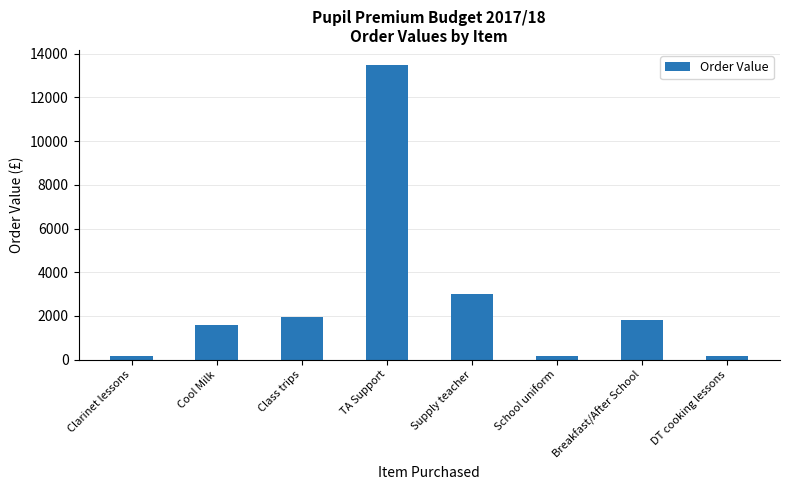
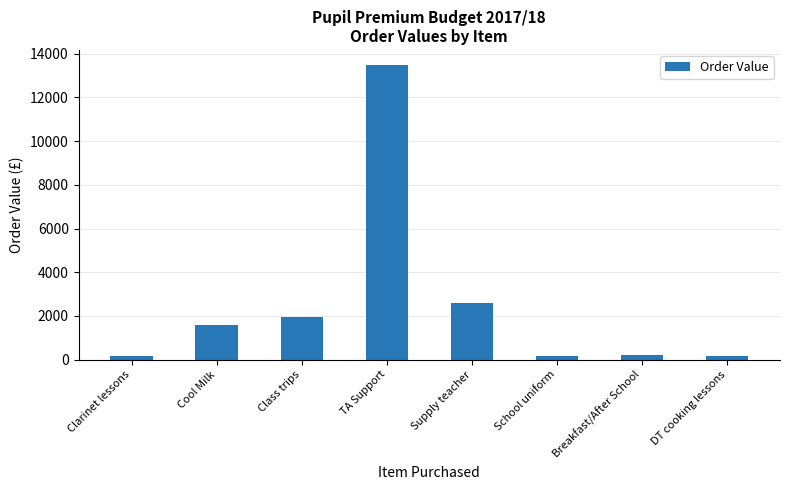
  {
    "Clarinet lessons": 200,
    "Cool Milk": 1600,
    "Class trips": 1900,
    "TA Support": 13500,
-   "Supply teacher": 3000,
+   "Supply teacher": 2600,
    "School uniform": 200,
-   "Breakfast/After School": 1800,
+   "Breakfast/After School": 200,
    "DT cooking lessons": 200
  }
